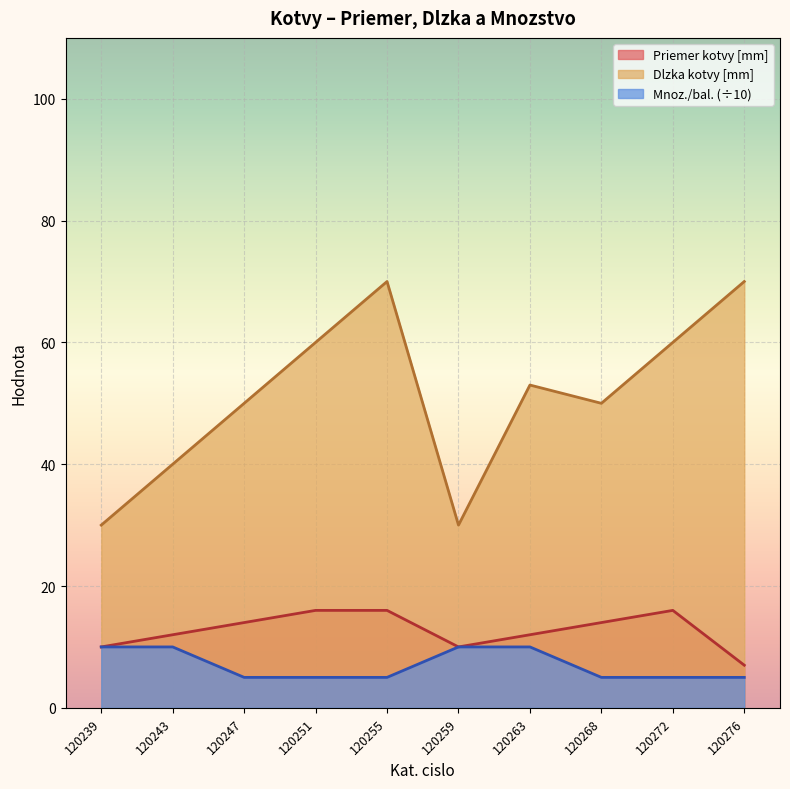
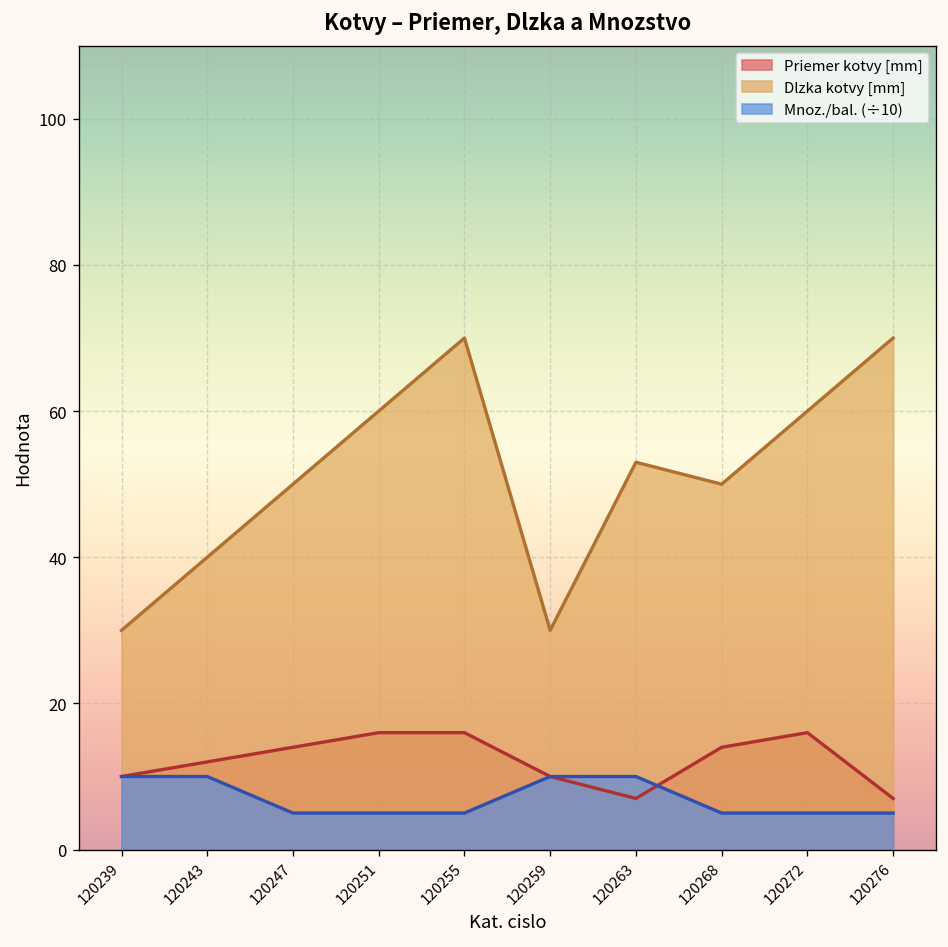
  {
    "Priemer kotvy [mm]": {
      "120243": 12,
      "120247": 14,
      "120251": 16,
      "120255": 16,
-     "120263": 12,
+     "120263": 7,
      "120268": 14,
      "120272": 16,
      "120276": 7
    },
    "Dlzka kotvy [mm]": {
      "120239": 30,
      "120243": 40,
      "120247": 50,
      "120251": 60,
      "120255": 70,
      "120259": 30,
      "120263": 53,
      "120268": 50,
      "120272": 60,
      "120276": 70
    },
    "Mnoz./bal. (÷10)": {
      "120243": 10,
      "120247": 5,
      "120251": 5,
      "120255": 5,
      "120263": 10,
      "120268": 5,
      "120272": 5,
      "120276": 5
    }
  }
